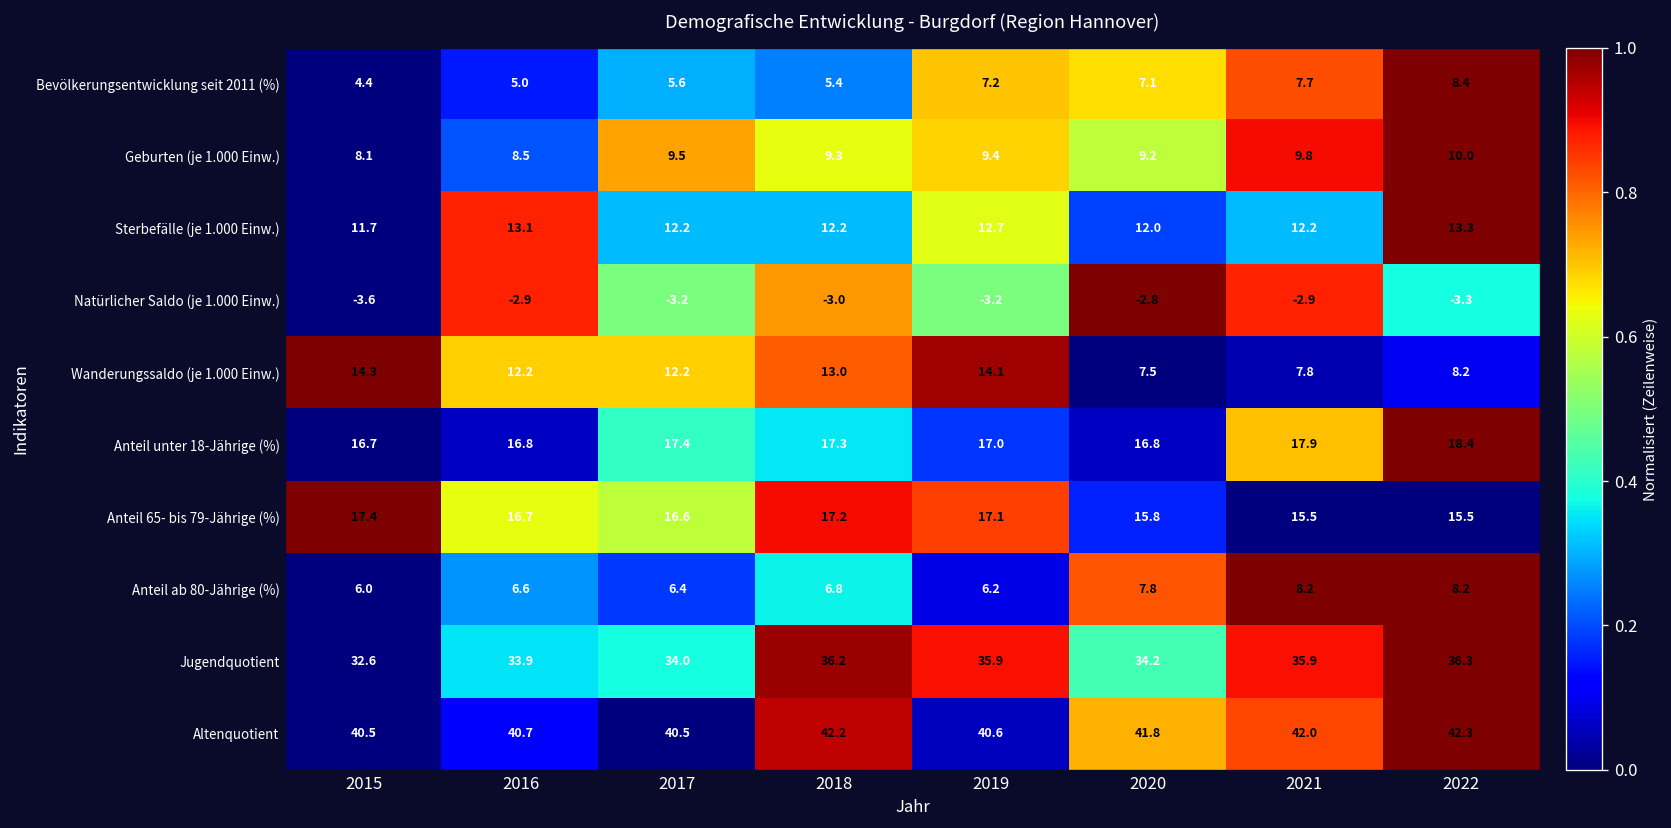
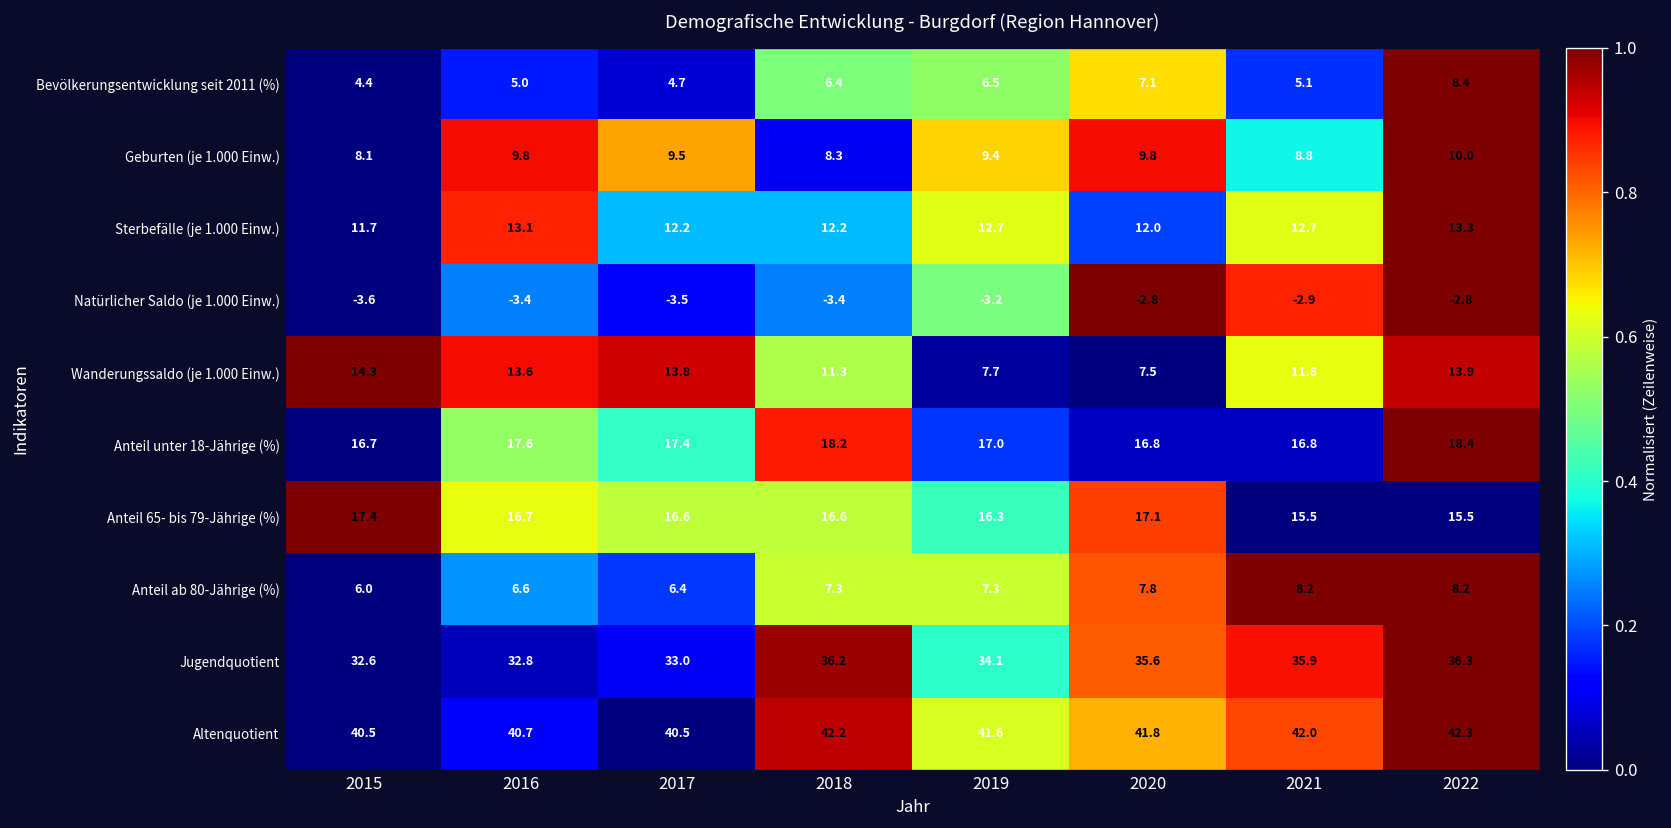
  {
    "Bevölkerungsentwicklung seit 2011 (%)": {
      "2015": 4.4,
      "2016": 5.0,
-     "2017": 5.6,
-     "2018": 5.4,
-     "2019": 7.2,
+     "2017": 4.7,
+     "2018": 6.4,
+     "2019": 6.5,
      "2020": 7.1,
-     "2021": 7.7,
+     "2021": 5.1,
      "2022": 8.4
    },
    "Geburten (je 1.000 Einw.)": {
      "2015": 8.1,
-     "2016": 8.5,
+     "2016": 9.8,
      "2017": 9.5,
-     "2018": 9.3,
+     "2018": 8.3,
      "2019": 9.4,
-     "2020": 9.2,
-     "2021": 9.8,
+     "2020": 9.8,
+     "2021": 8.8,
      "2022": 10.0
    },
    "Sterbefälle (je 1.000 Einw.)": {
      "2015": 11.7,
      "2016": 13.1,
      "2017": 12.2,
      "2018": 12.2,
      "2019": 12.7,
      "2020": 12.0,
-     "2021": 12.2,
+     "2021": 12.7,
      "2022": 13.3
    },
    "Natürlicher Saldo (je 1.000 Einw.)": {
      "2015": -3.6,
-     "2016": -2.9,
-     "2017": -3.2,
-     "2018": -3.0,
+     "2016": -3.4,
+     "2017": -3.5,
+     "2018": -3.4,
      "2019": -3.2,
      "2020": -2.8,
      "2021": -2.9,
-     "2022": -3.3
+     "2022": -2.8
    },
    "Wanderungssaldo (je 1.000 Einw.)": {
      "2015": 14.3,
-     "2016": 12.2,
-     "2017": 12.2,
-     "2018": 13.0,
-     "2019": 14.1,
+     "2016": 13.6,
+     "2017": 13.8,
+     "2018": 11.3,
+     "2019": 7.7,
      "2020": 7.5,
-     "2021": 7.8,
-     "2022": 8.2
+     "2021": 11.8,
+     "2022": 13.9
    },
    "Anteil unter 18-Jährige (%)": {
      "2015": 16.7,
-     "2016": 16.8,
+     "2016": 17.6,
      "2017": 17.4,
-     "2018": 17.3,
+     "2018": 18.2,
      "2019": 17.0,
      "2020": 16.8,
-     "2021": 17.9,
+     "2021": 16.8,
      "2022": 18.4
    },
    "Anteil 65- bis 79-Jährige (%)": {
      "2015": 17.4,
      "2016": 16.7,
      "2017": 16.6,
-     "2018": 17.2,
-     "2019": 17.1,
-     "2020": 15.8,
+     "2018": 16.6,
+     "2019": 16.3,
+     "2020": 17.1,
      "2021": 15.5,
      "2022": 15.5
    },
    "Anteil ab 80-Jährige (%)": {
      "2015": 6.0,
      "2016": 6.6,
      "2017": 6.4,
-     "2018": 6.8,
-     "2019": 6.2,
+     "2018": 7.3,
+     "2019": 7.3,
      "2020": 7.8,
      "2021": 8.2,
      "2022": 8.2
    },
    "Jugendquotient": {
      "2015": 32.6,
-     "2016": 33.9,
-     "2017": 34.0,
+     "2016": 32.8,
+     "2017": 33.0,
      "2018": 36.2,
-     "2019": 35.9,
-     "2020": 34.2,
+     "2019": 34.1,
+     "2020": 35.6,
      "2021": 35.9,
      "2022": 36.3
    },
    "Altenquotient": {
      "2015": 40.5,
      "2016": 40.7,
      "2017": 40.5,
      "2018": 42.2,
-     "2019": 40.6,
+     "2019": 41.6,
      "2020": 41.8,
      "2021": 42.0,
      "2022": 42.3
    }
  }
